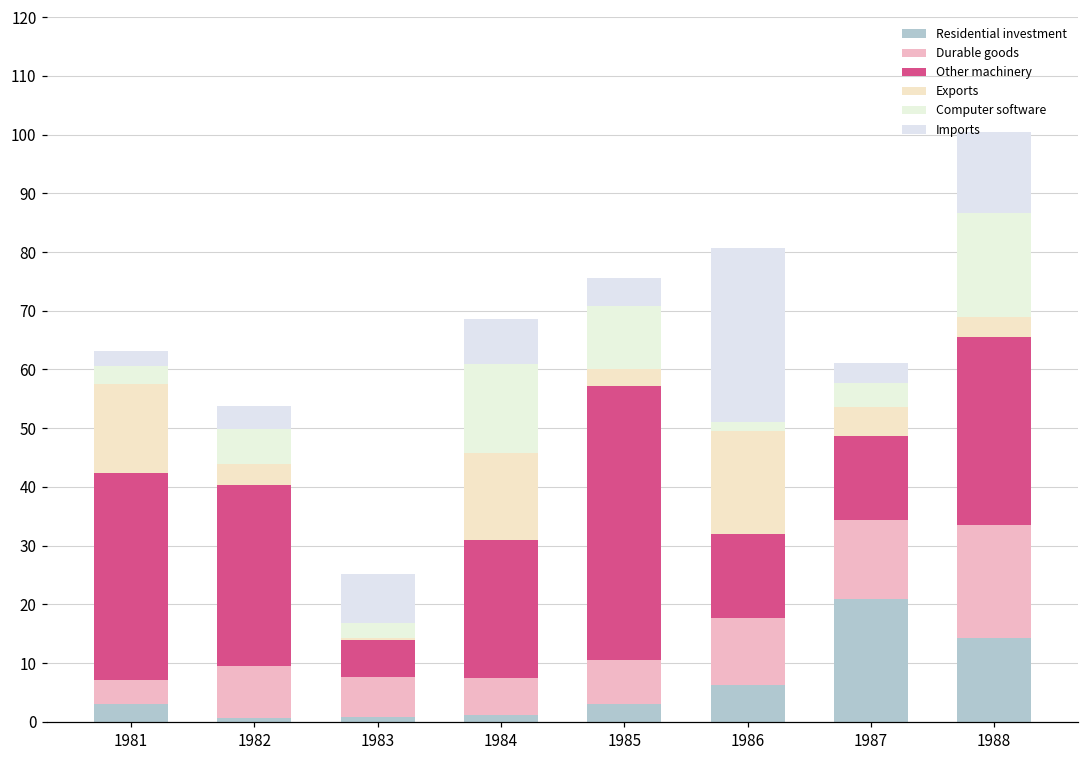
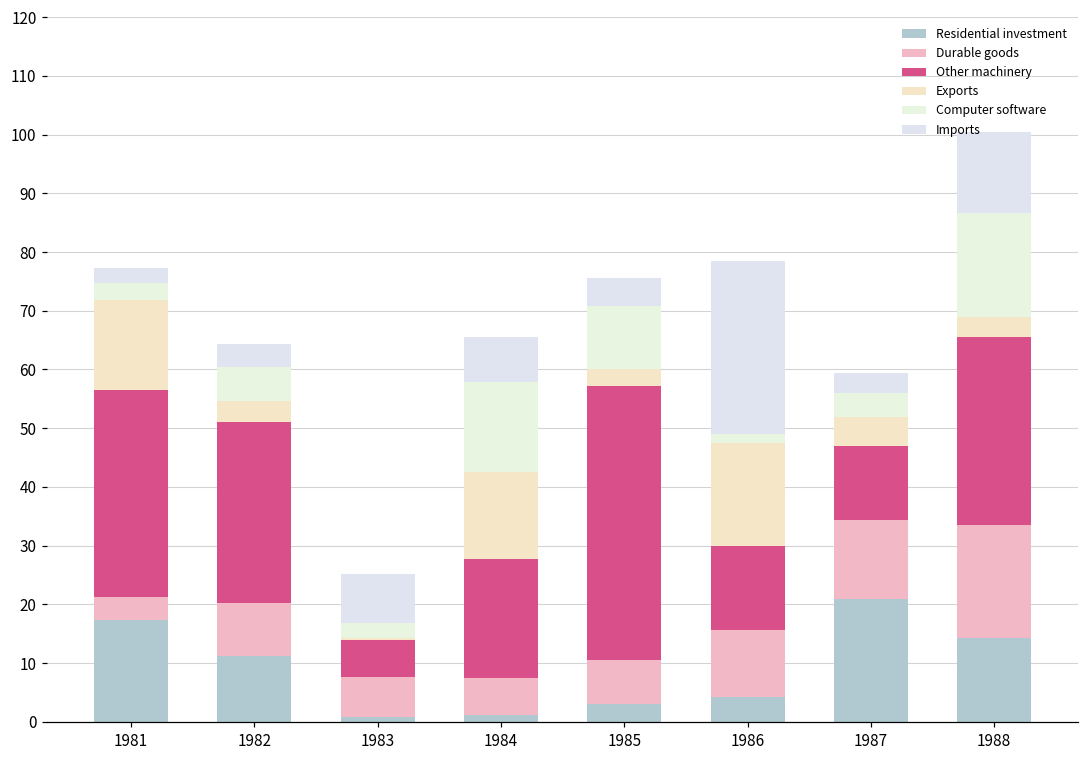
  {
    "Residential investment": {
-     "1981": 3,
-     "1982": 1,
+     "1981": 17,
+     "1982": 11,
      "1983": 1,
      "1984": 1,
      "1985": 3,
-     "1986": 6,
+     "1986": 4,
      "1987": 21,
      "1988": 14
    },
    "Other machinery": {
      "1981": 35,
      "1982": 31,
      "1983": 6,
-     "1984": 24,
+     "1984": 20,
      "1985": 47,
      "1986": 14,
-     "1987": 14,
+     "1987": 13,
      "1988": 32
    }
  }
